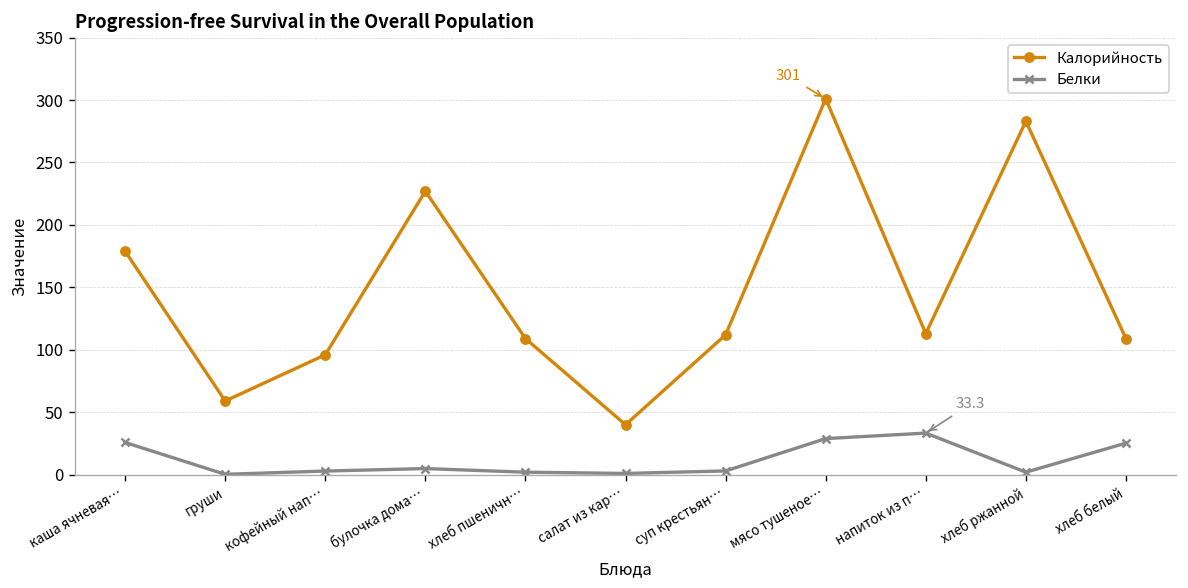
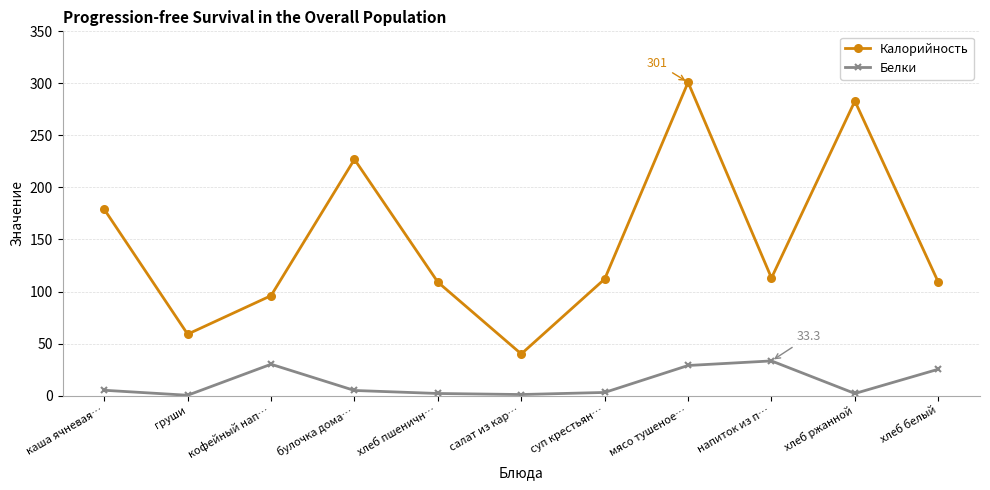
  {
    "Калорийность": {
      "мясо тушеное…": 301
    },
    "Белки": {
-     "каша ячневая…": 26,
+     "каша ячневая…": 5,
      "груши": 0,
-     "кофейный нап…": 3,
+     "кофейный нап…": 30,
      "булочка дома…": 5,
      "хлеб пшеничн…": 2,
      "салат из кар…": 1,
      "суп крестьян…": 3,
      "мясо тушеное…": 29,
      "хлеб ржанной": 2,
      "хлеб белый": 25
    }
  }
